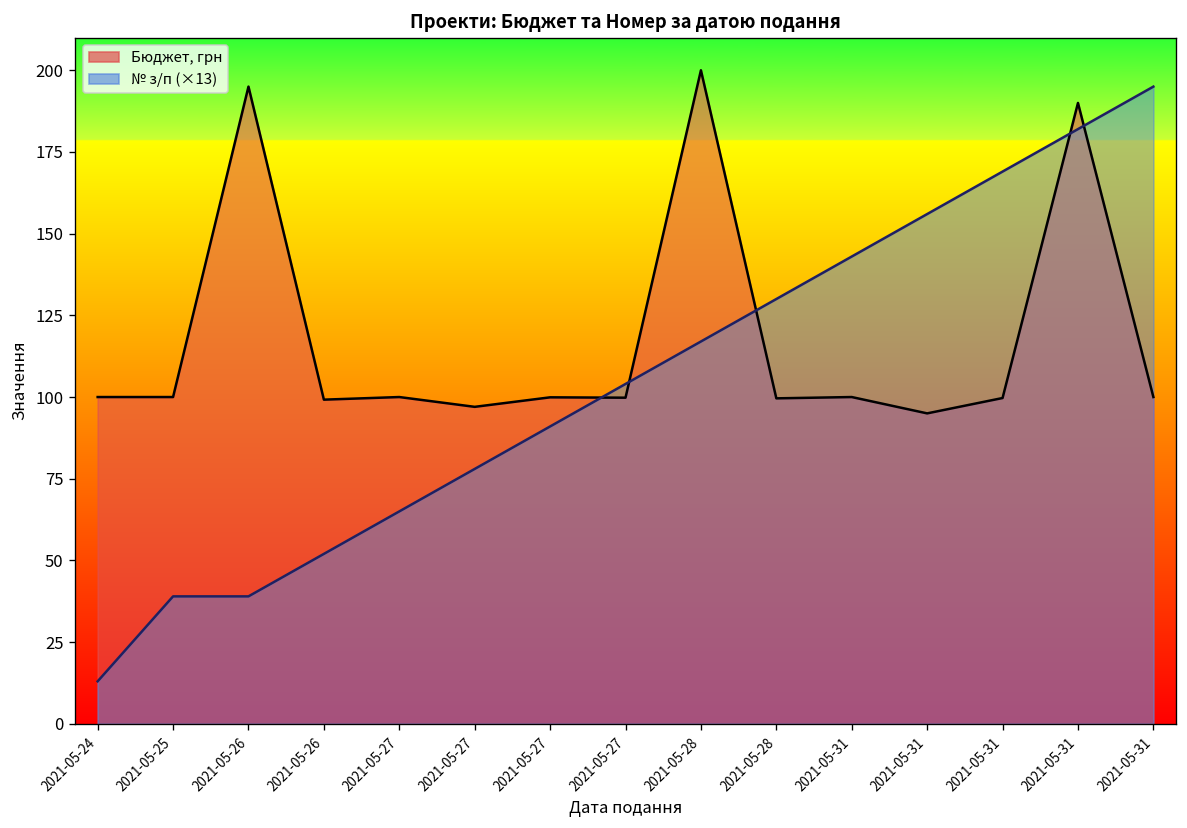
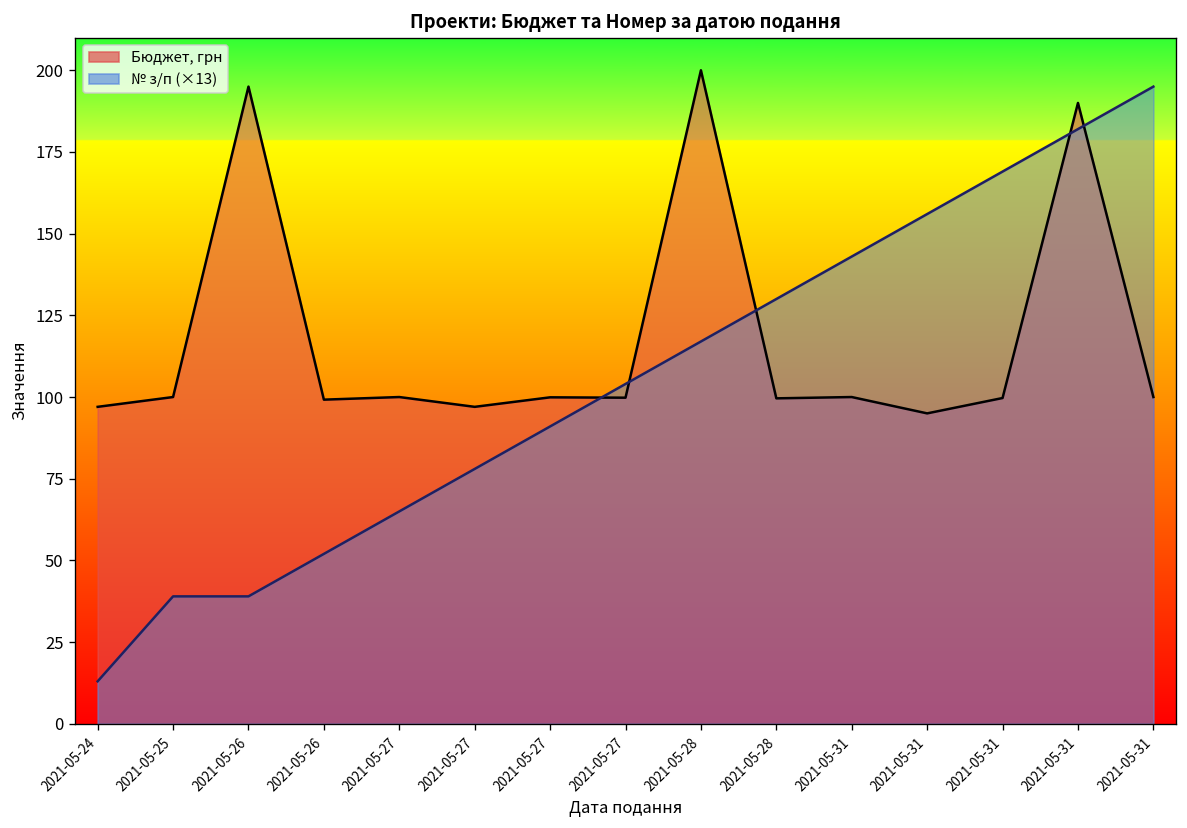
  {
    "Бюджет, грн": {
-     "2021-05-24": 100,
+     "2021-05-24": 97,
      "2021-05-25": 100
    },
    "№ з/п (×13)": {
      "2021-05-24": 13,
      "2021-05-25": 39
    }
  }
